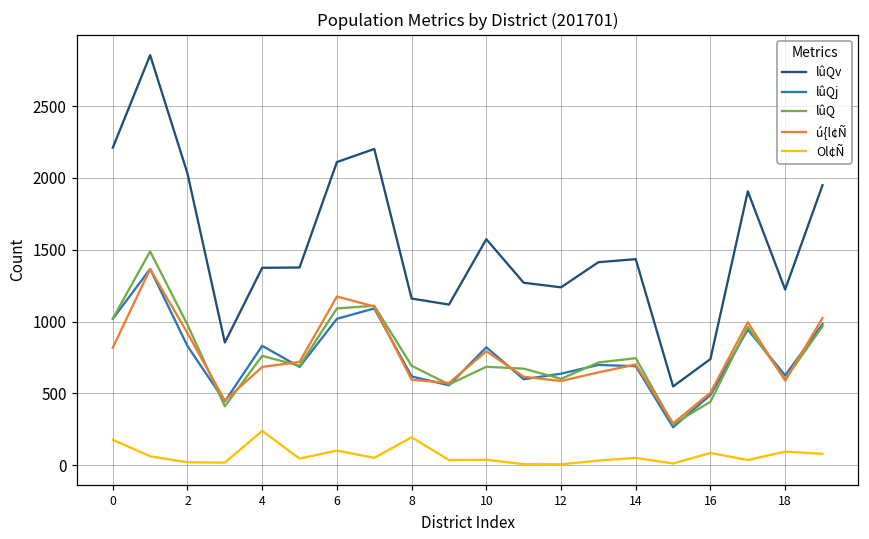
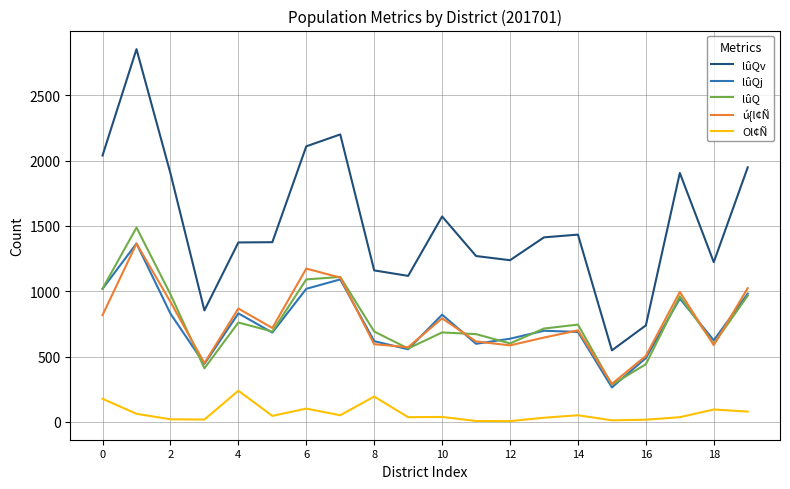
  {
    "lûQv": {
-     "0": 2210,
-     "2": 2030,
+     "0": 2040,
+     "2": 1900,
      "4": 1370,
      "6": 2110,
      "8": 1160,
      "10": 1570,
      "12": 1240,
      "14": 1430,
      "16": 740,
      "18": 1220
    },
    "lûQj": {
      "2": 830,
      "4": 830,
      "6": 1020,
      "8": 620,
      "10": 820,
      "12": 640,
      "18": 630
    },
    "lûQ": {
      "2": 980,
      "4": 760,
      "6": 1090,
      "8": 690,
      "10": 690,
      "14": 750,
      "16": 440
    },
    "ú{l¢Ñ": {
      "0": 820,
      "2": 920,
-     "4": 680,
+     "4": 870,
      "6": 1170,
      "8": 600,
      "10": 790
    },
    "Ol¢Ñ": {
      "0": 180,
      "2": 20,
      "4": 240,
      "6": 100,
      "8": 190,
      "10": 40,
      "12": 10,
      "14": 50,
-     "16": 90,
+     "16": 20,
      "18": 100
    }
  }
